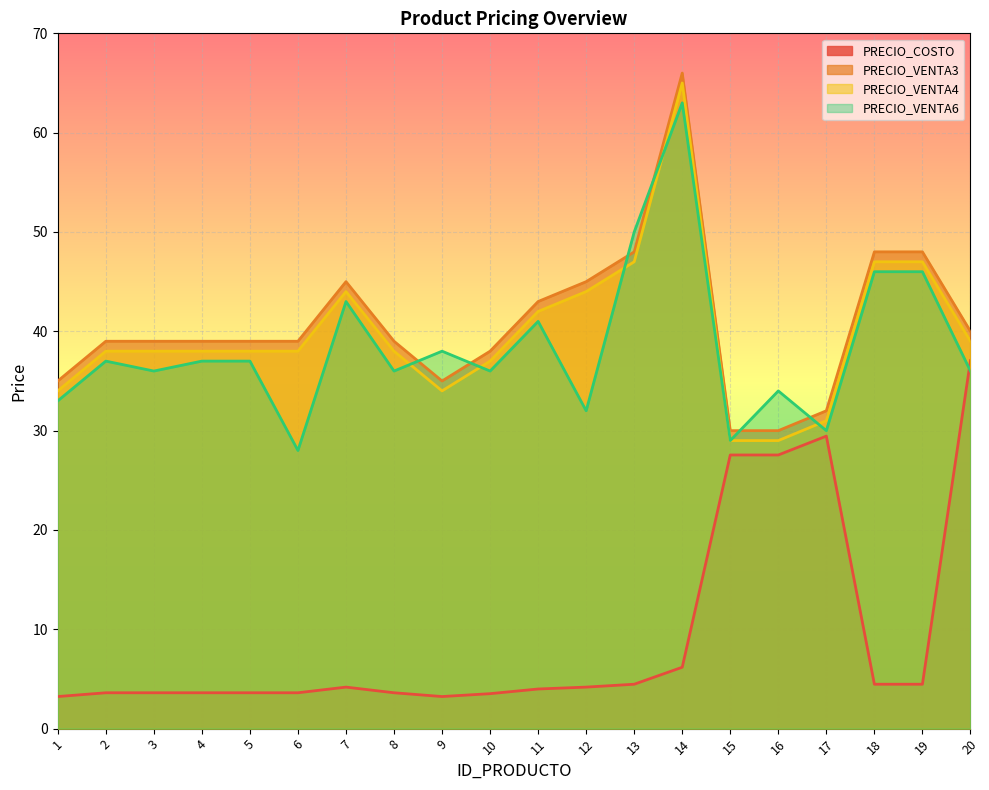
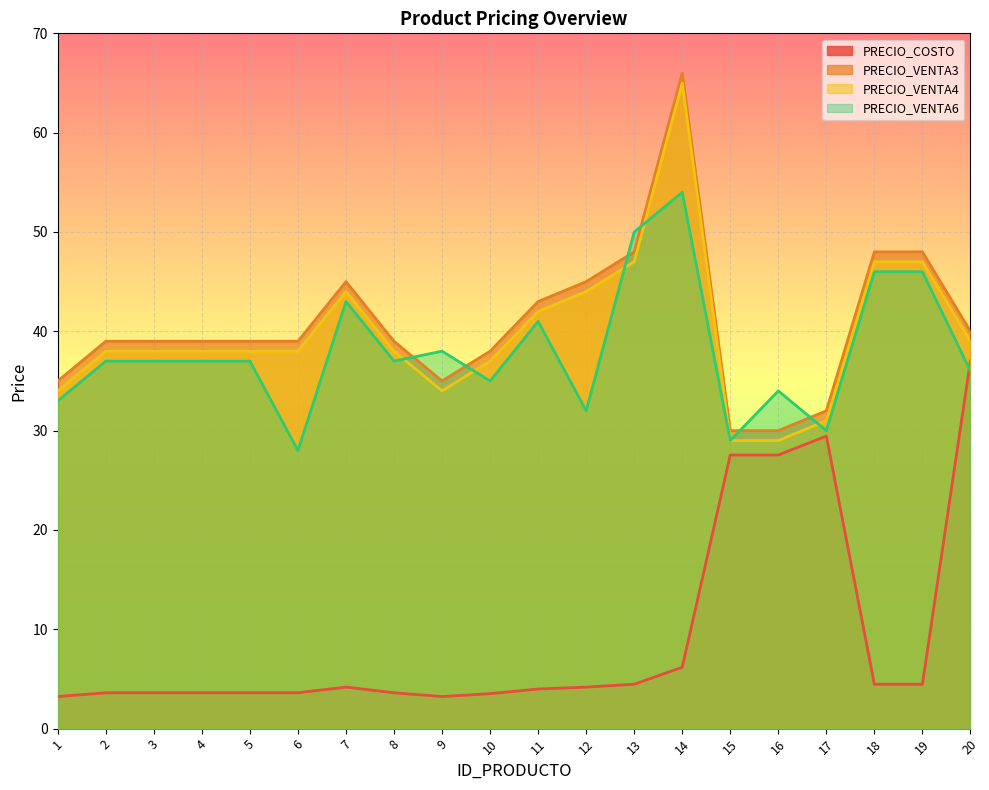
  {
    "PRECIO_VENTA4": {
      "1": 34,
      "2": 38,
      "3": 38,
      "4": 38,
      "5": 38,
      "6": 38,
      "7": 44,
      "8": 38,
      "9": 34,
      "10": 37,
      "11": 42,
      "12": 44,
      "13": 47,
      "14": 65,
      "16": 29,
      "17": 31,
      "18": 47,
      "19": 47,
      "20": 39
    },
    "PRECIO_VENTA6": {
      "1": 33,
      "2": 37,
-     "3": 36,
+     "3": 37,
      "4": 37,
      "5": 37,
      "6": 28,
      "7": 43,
-     "8": 36,
+     "8": 37,
      "9": 38,
-     "10": 36,
+     "10": 35,
      "11": 41,
      "12": 32,
      "13": 50,
-     "14": 63,
+     "14": 54,
      "16": 34,
      "17": 30,
      "18": 46,
      "19": 46,
      "20": 36
    }
  }
